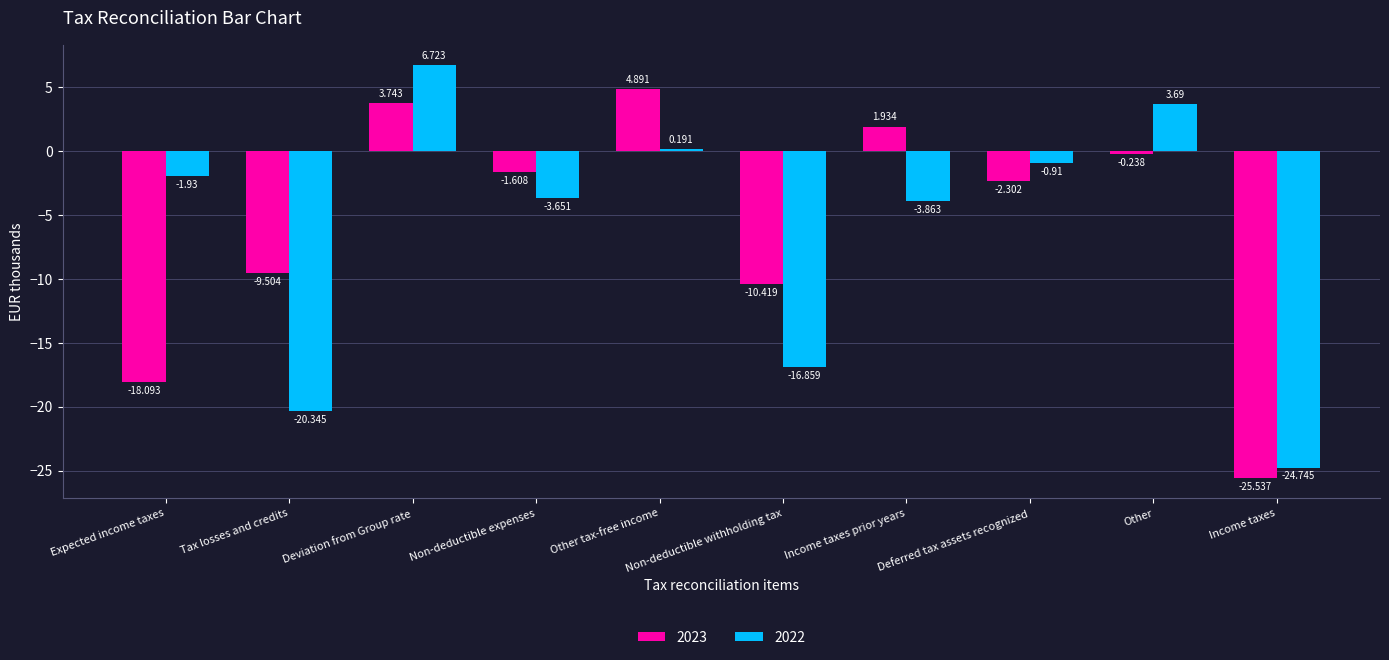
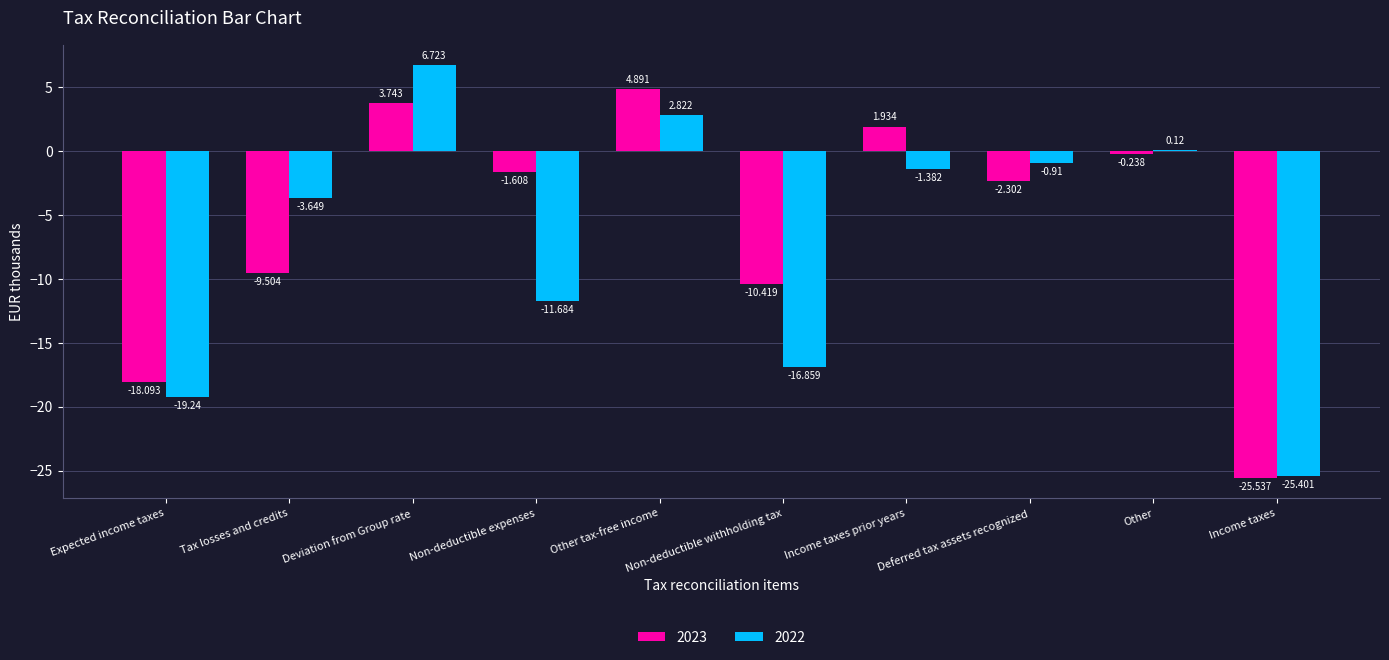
  {
    "2023": {
      "Expected income taxes": -18.093,
      "Tax losses and credits": -9.504,
      "Deviation from Group rate": 3.743,
      "Non-deductible expenses": -1.608,
      "Other tax-free income": 4.891,
      "Non-deductible withholding tax": -10.419,
      "Income taxes prior years": 1.934,
      "Deferred tax assets recognized": -2.302,
      "Other": -0.238,
      "Income taxes": -25.537
    },
    "2022": {
-     "Expected income taxes": -1.93,
-     "Tax losses and credits": -20.345,
+     "Expected income taxes": -19.24,
+     "Tax losses and credits": -3.649,
      "Deviation from Group rate": 6.723,
-     "Non-deductible expenses": -3.651,
-     "Other tax-free income": 0.191,
+     "Non-deductible expenses": -11.684,
+     "Other tax-free income": 2.822,
      "Non-deductible withholding tax": -16.859,
-     "Income taxes prior years": -3.863,
+     "Income taxes prior years": -1.382,
      "Deferred tax assets recognized": -0.91,
-     "Other": 3.69,
-     "Income taxes": -24.745
+     "Other": 0.12,
+     "Income taxes": -25.401
    }
  }
